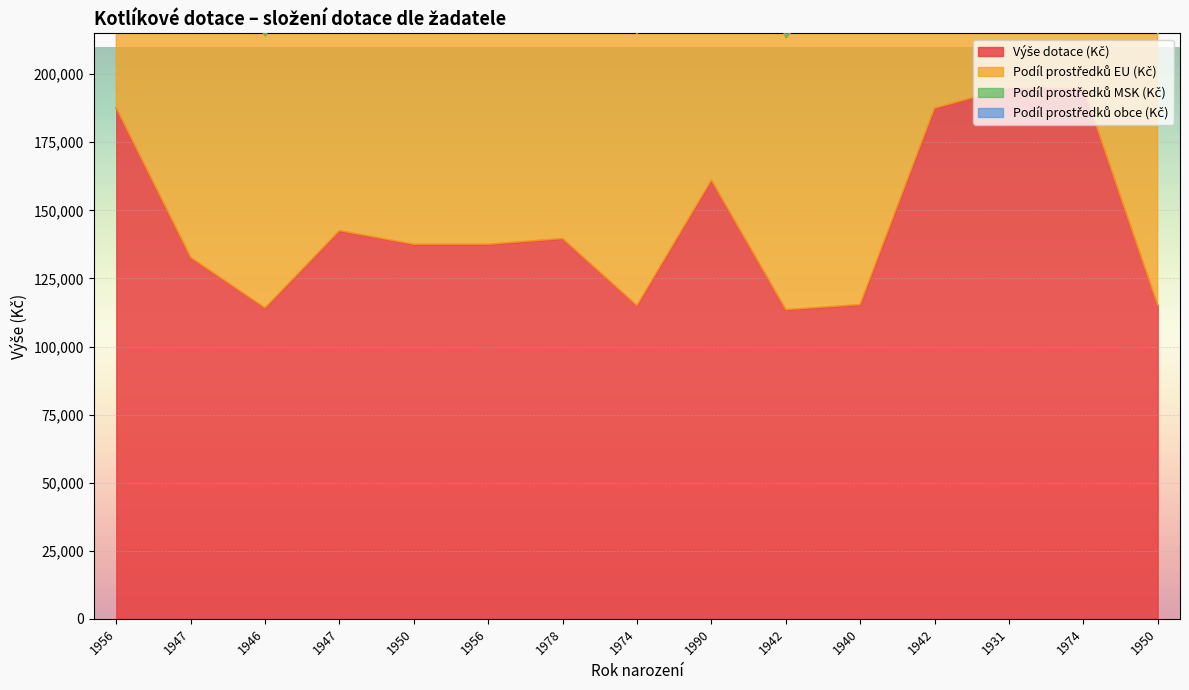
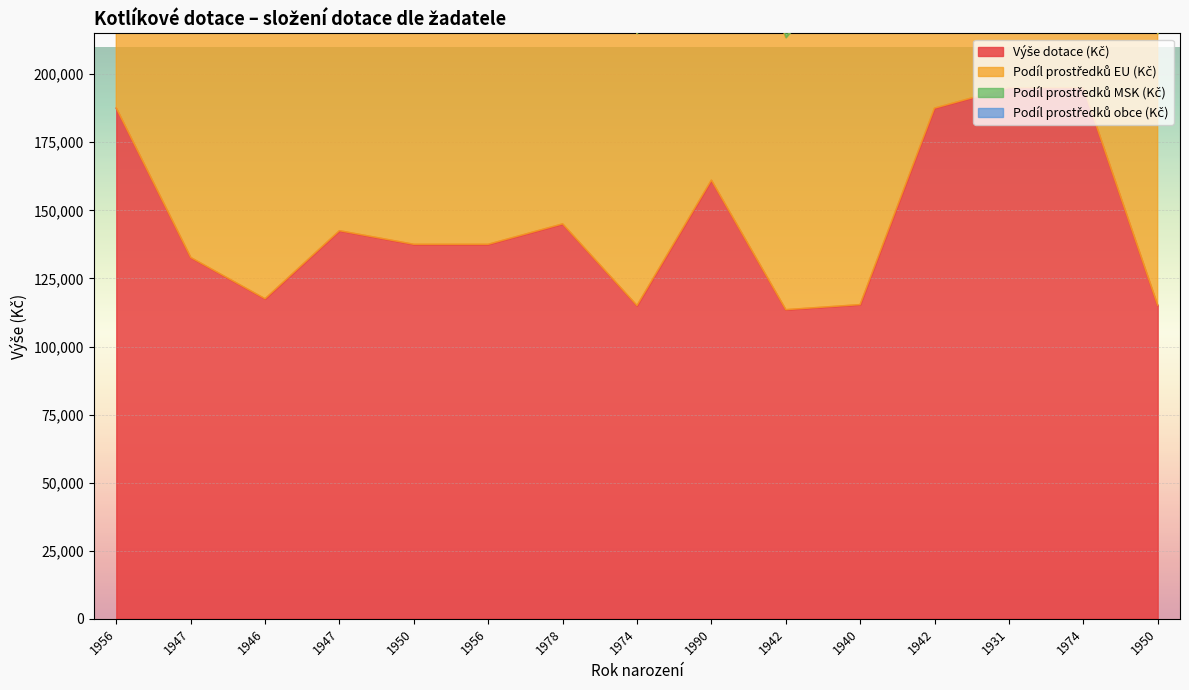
  {
    "Výše dotace (Kč)": {
-     "1946": "114,000",
-     "1978": "140,000",
+     "1946": "118,000",
+     "1978": "145,000",
      "1990": "161,000",
      "1940": "115,000"
    }
  }
